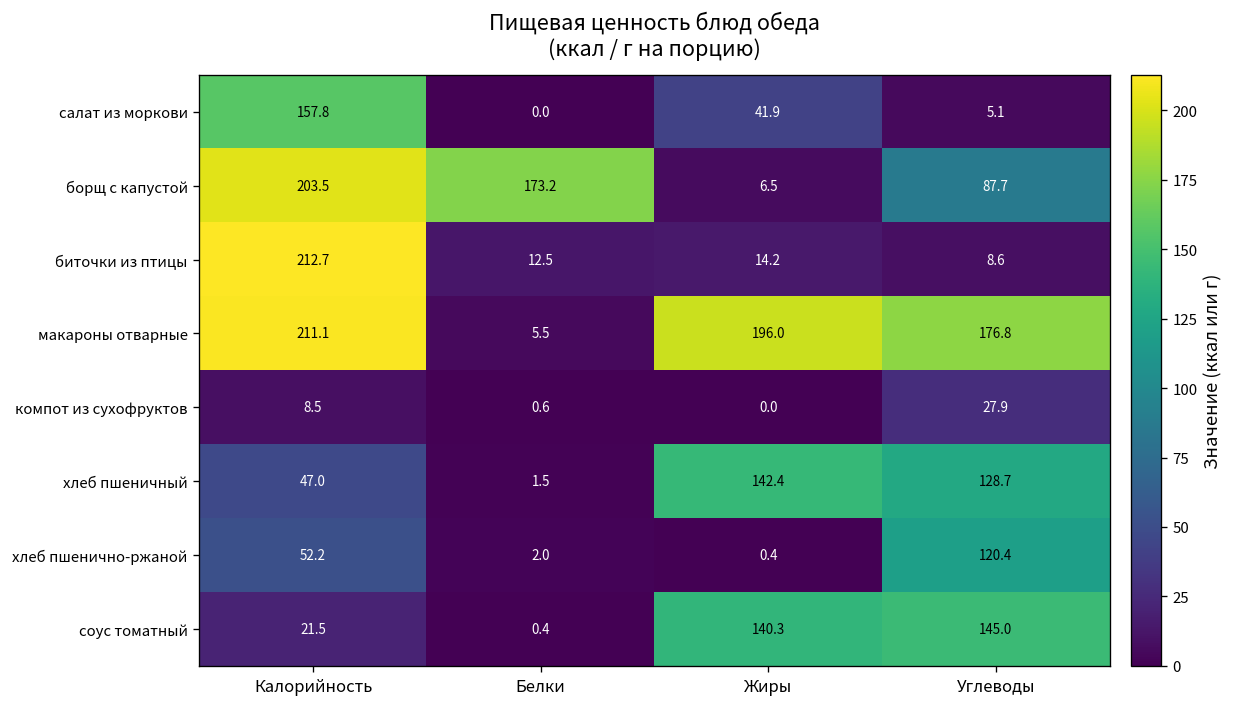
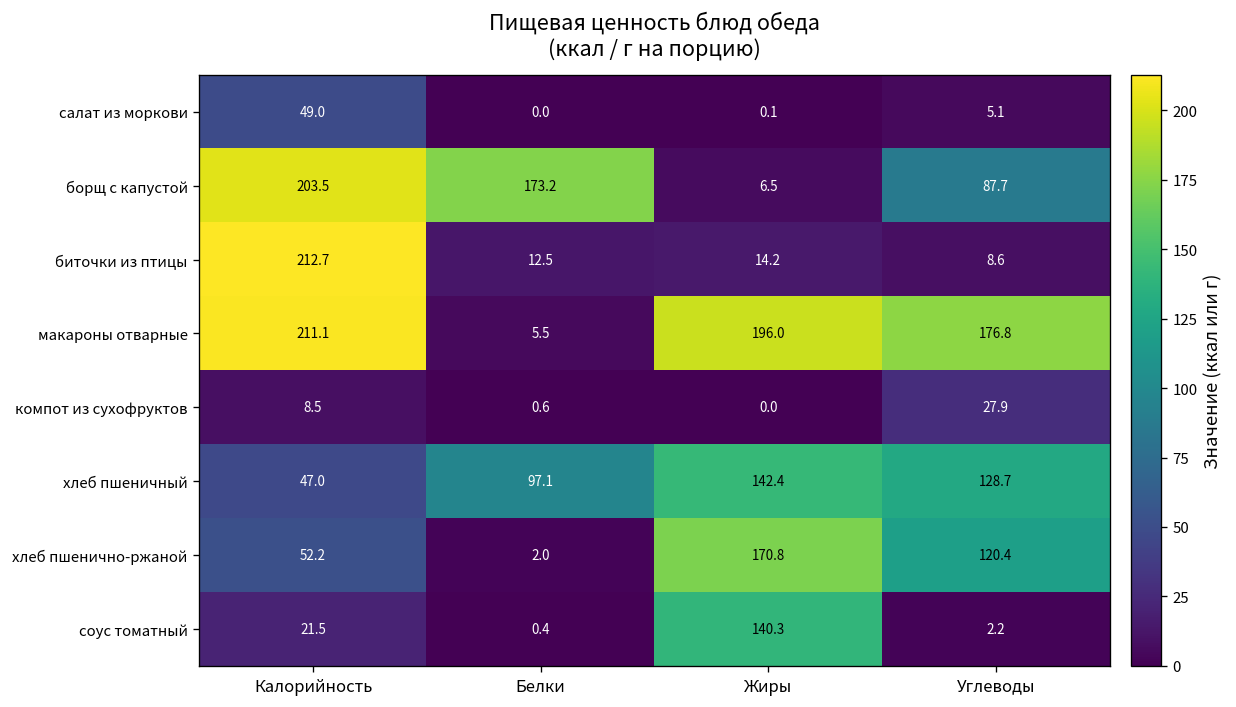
  {
    "салат из моркови": {
-     "Калорийность": 157.8,
+     "Калорийность": 49.0,
      "Белки": 0.0,
-     "Жиры": 41.9,
+     "Жиры": 0.1,
      "Углеводы": 5.1
    },
    "борщ с капустой": {
      "Калорийность": 203.5,
      "Белки": 173.2,
      "Жиры": 6.5,
      "Углеводы": 87.7
    },
    "биточки из птицы": {
      "Калорийность": 212.7,
      "Белки": 12.5,
      "Жиры": 14.2,
      "Углеводы": 8.6
    },
    "макароны отварные": {
      "Калорийность": 211.1,
      "Белки": 5.5,
      "Жиры": 196.0,
      "Углеводы": 176.8
    },
    "компот из сухофруктов": {
      "Калорийность": 8.5,
      "Белки": 0.6,
      "Жиры": 0.0,
      "Углеводы": 27.9
    },
    "хлеб пшеничный": {
      "Калорийность": 47.0,
-     "Белки": 1.5,
+     "Белки": 97.1,
      "Жиры": 142.4,
      "Углеводы": 128.7
    },
    "хлеб пшенично-ржаной": {
      "Калорийность": 52.2,
      "Белки": 2.0,
-     "Жиры": 0.4,
+     "Жиры": 170.8,
      "Углеводы": 120.4
    },
    "соус томатный": {
      "Калорийность": 21.5,
      "Белки": 0.4,
      "Жиры": 140.3,
-     "Углеводы": 145.0
+     "Углеводы": 2.2
    }
  }
